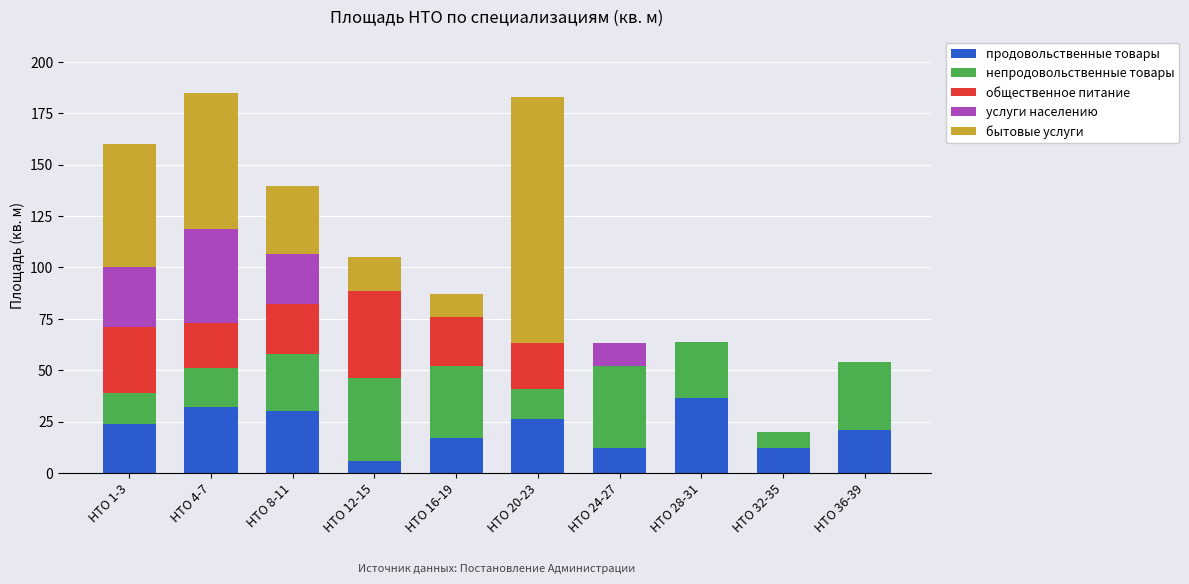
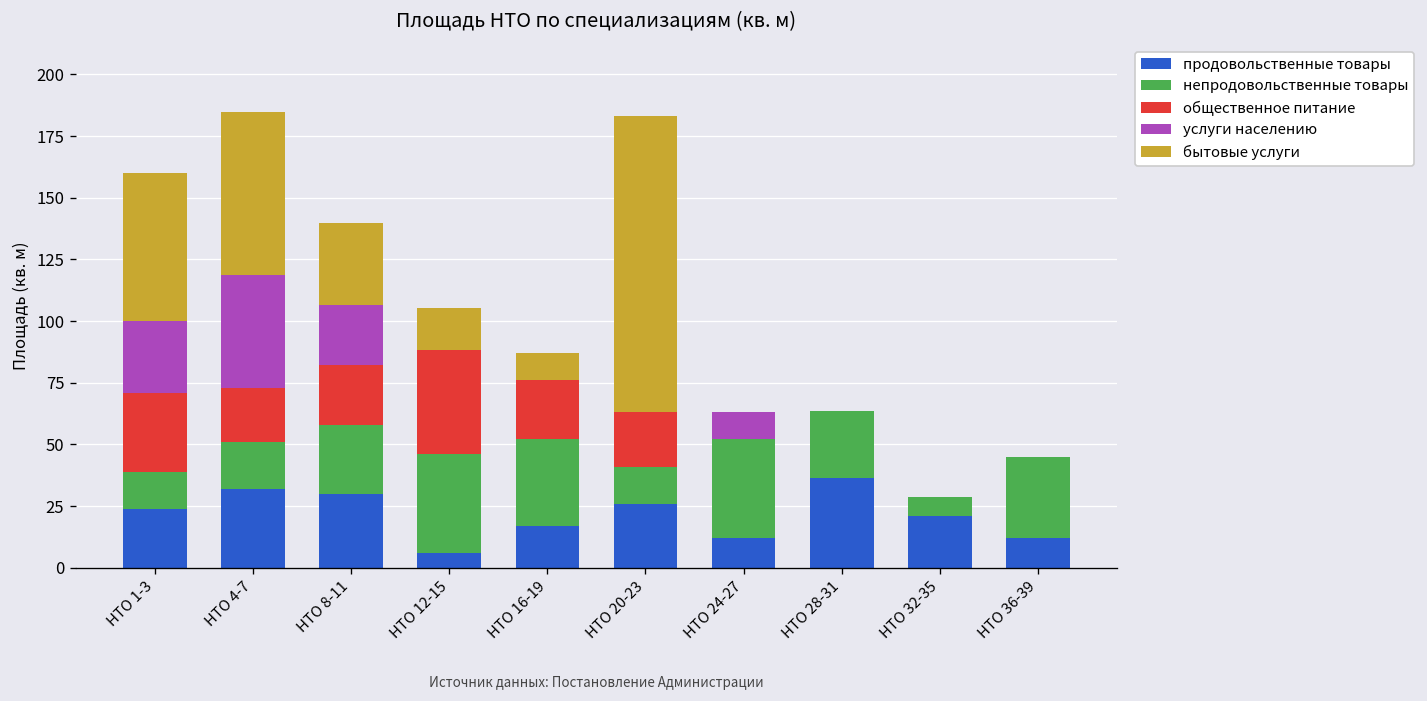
  {
    "продовольственные товары": {
      "НТО 1-3": 24,
      "НТО 4-7": 32,
      "НТО 8-11": 30,
      "НТО 12-15": 6,
      "НТО 16-19": 17,
      "НТО 20-23": 26,
      "НТО 24-27": 12,
      "НТО 28-31": 37,
-     "НТО 32-35": 12,
-     "НТО 36-39": 21
+     "НТО 32-35": 21,
+     "НТО 36-39": 12
    },
    "непродовольственные товары": {
      "НТО 1-3": 15,
      "НТО 4-7": 19,
      "НТО 8-11": 28,
      "НТО 12-15": 40,
      "НТО 16-19": 35,
      "НТО 20-23": 15,
      "НТО 24-27": 40,
      "НТО 28-31": 27,
      "НТО 32-35": 8,
      "НТО 36-39": 33
    },
    "общественное питание": {
      "НТО 1-3": 32,
      "НТО 4-7": 22,
      "НТО 8-11": 24,
      "НТО 12-15": 42,
      "НТО 16-19": 24,
      "НТО 20-23": 22,
      "НТО 24-27": 0,
      "НТО 28-31": 0,
      "НТО 32-35": 0,
      "НТО 36-39": 0
    },
    "услуги населению": {
      "НТО 1-3": 29,
      "НТО 4-7": 46,
      "НТО 8-11": 25,
      "НТО 12-15": 0,
      "НТО 16-19": 0,
      "НТО 20-23": 0,
      "НТО 24-27": 11,
      "НТО 28-31": 0,
      "НТО 32-35": 0,
      "НТО 36-39": 0
    },
    "бытовые услуги": {
      "НТО 1-3": 60,
      "НТО 4-7": 66,
      "НТО 8-11": 33,
      "НТО 12-15": 17,
      "НТО 16-19": 11,
      "НТО 20-23": 120,
      "НТО 24-27": 0,
      "НТО 28-31": 0,
      "НТО 32-35": 0,
      "НТО 36-39": 0
    }
  }
